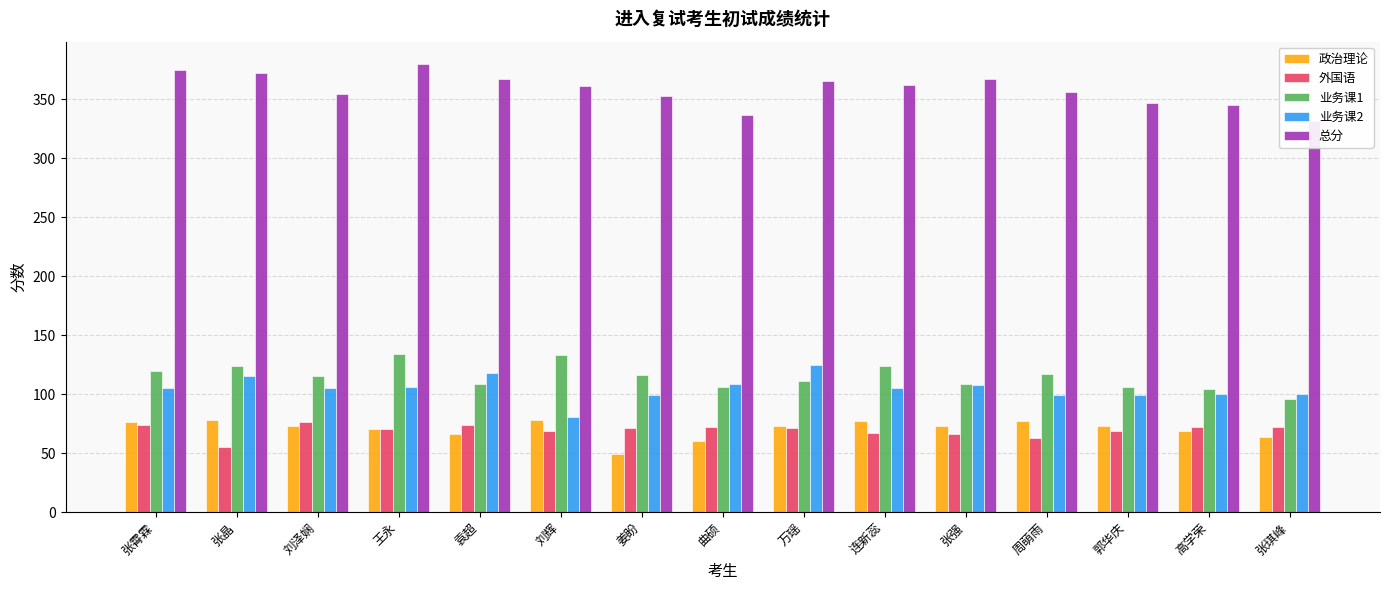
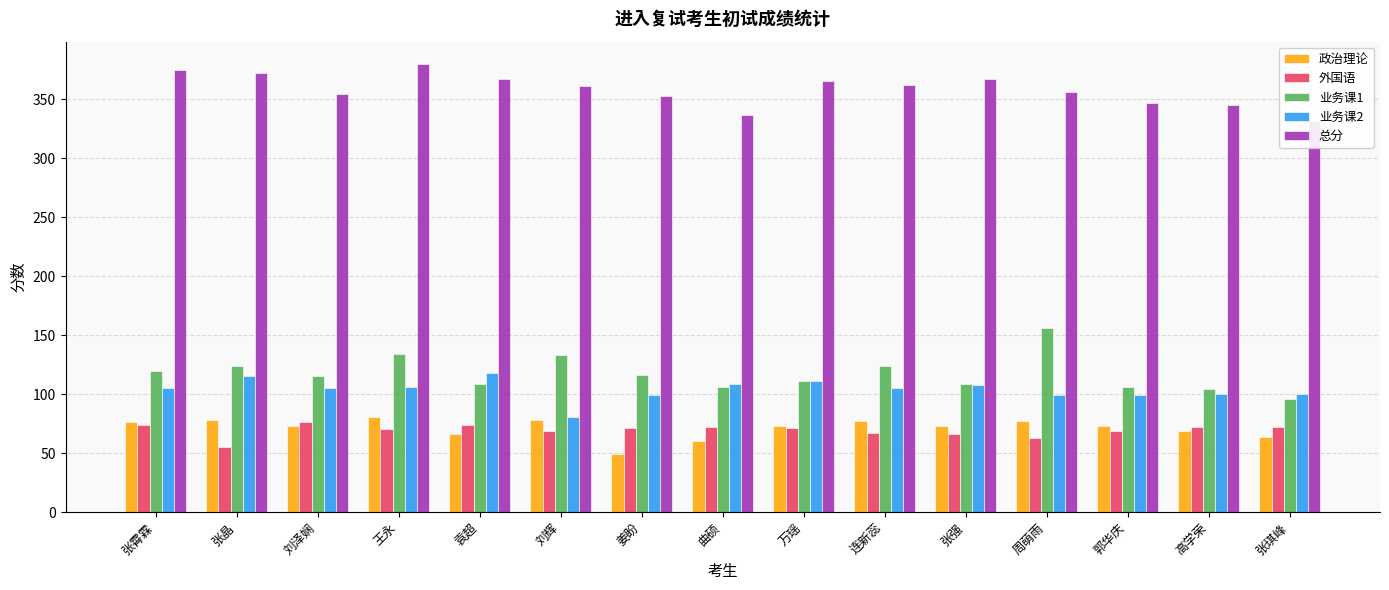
  {
    "政治理论": {
      "张霄霖": 76,
      "张晶": 78,
      "刘泽娴": 73,
-     "王永": 70,
+     "王永": 81,
      "袁超": 66,
      "刘辉": 78,
      "姜盼": 49,
      "曲硕": 60,
      "万瑶": 73,
      "连新蕊": 77,
      "张强": 73,
      "周萌雨": 77,
      "郭华庆": 73,
      "高学荣": 69,
      "张琪峰": 64
    },
    "外国语": {
      "张霄霖": 74,
      "张晶": 55,
      "刘泽娴": 76,
      "王永": 70,
      "袁超": 74,
      "刘辉": 69,
      "姜盼": 71,
      "曲硕": 72,
      "万瑶": 71,
      "连新蕊": 67,
      "张强": 66,
      "周萌雨": 63,
      "郭华庆": 69,
      "高学荣": 72,
      "张琪峰": 72
    },
    "业务课1": {
      "张霄霖": 120,
      "张晶": 124,
      "刘泽娴": 115,
      "王永": 134,
      "袁超": 109,
      "刘辉": 133,
      "姜盼": 116,
      "曲硕": 106,
      "万瑶": 111,
      "连新蕊": 124,
      "张强": 109,
-     "周萌雨": 117,
+     "周萌雨": 156,
      "郭华庆": 106,
      "高学荣": 104,
      "张琪峰": 96
    },
    "业务课2": {
      "张霄霖": 105,
      "张晶": 115,
      "刘泽娴": 105,
      "王永": 106,
      "袁超": 118,
      "刘辉": 81,
      "姜盼": 99,
      "曲硕": 109,
-     "万瑶": 125,
+     "万瑶": 111,
      "连新蕊": 105,
      "张强": 108,
      "周萌雨": 99,
      "郭华庆": 99,
      "高学荣": 100,
      "张琪峰": 100
    },
    "总分": {
      "张霄霖": 375,
      "张晶": 372,
      "刘泽娴": 355,
      "王永": 380,
      "袁超": 367,
      "刘辉": 361,
      "姜盼": 353,
      "曲硕": 337,
      "万瑶": 366,
      "连新蕊": 362,
      "张强": 367,
      "周萌雨": 356,
      "郭华庆": 347,
      "高学荣": 345
    }
  }
